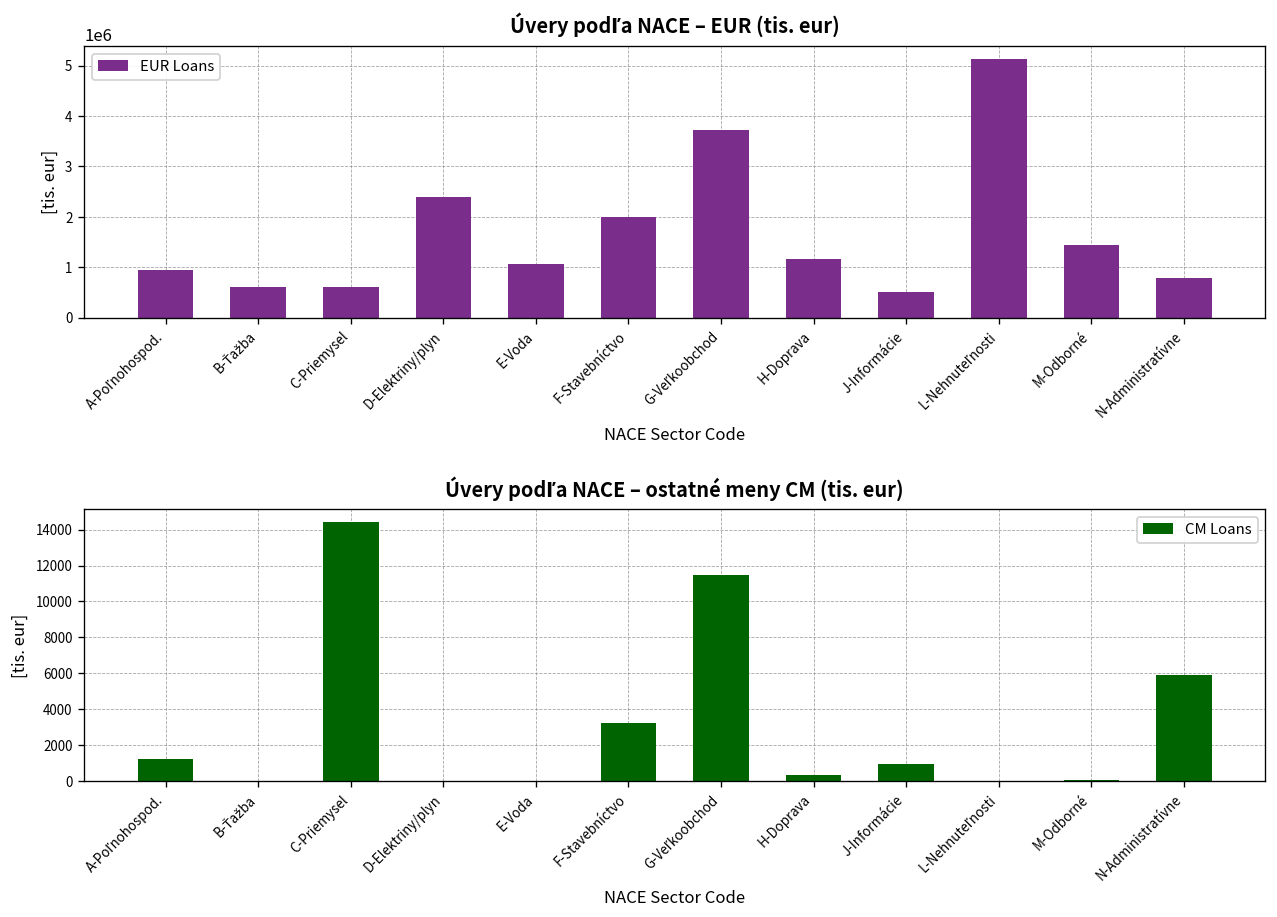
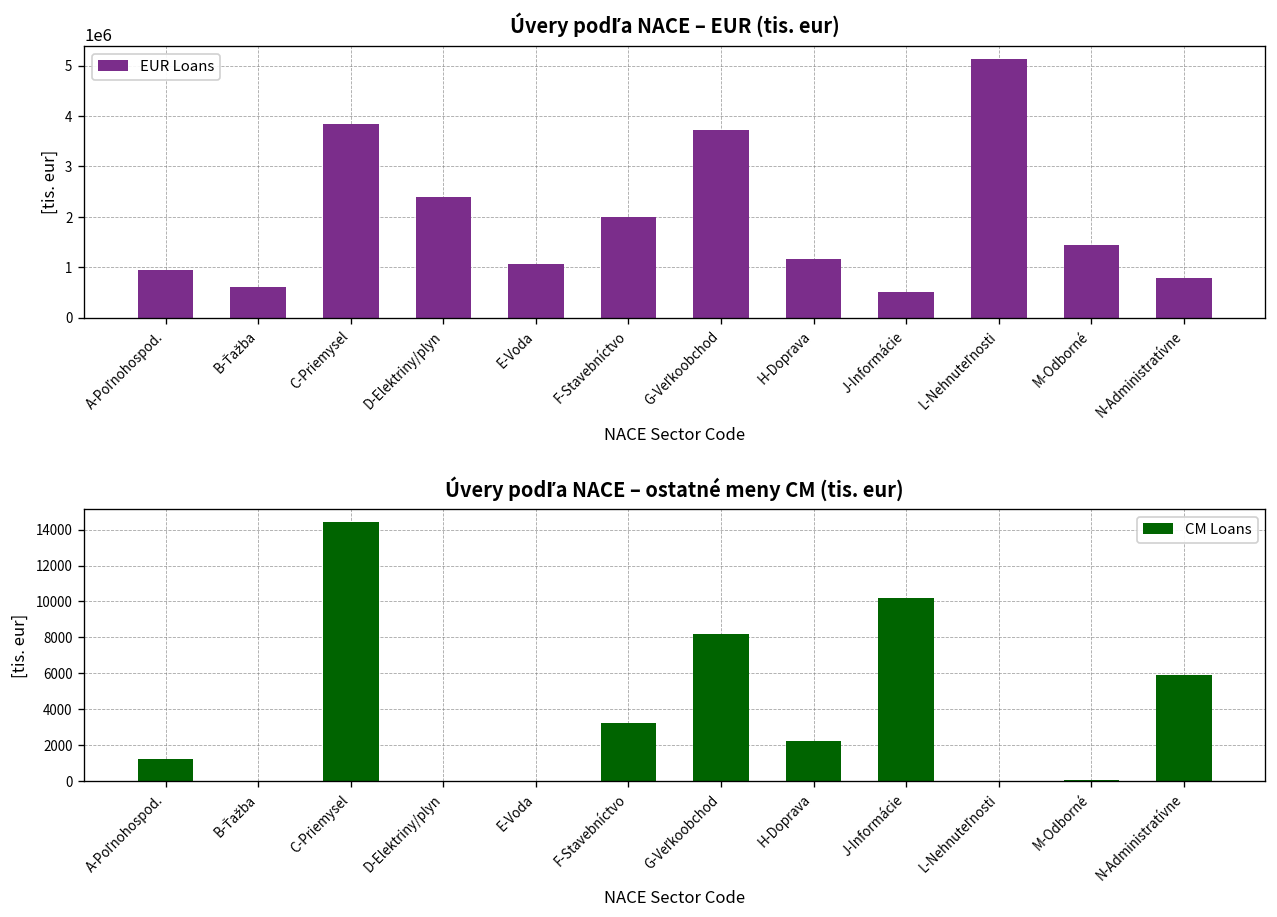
  {
    "Úvery podľa NACE – EUR (tis. eur)": {
      "A-Poľnohospod.": 900000,
      "B-Ťažba": 600000,
-     "C-Priemysel": 600000,
+     "C-Priemysel": 3800000,
      "D-Elektriny/plyn": 2400000,
      "E-Voda": 1100000,
      "F-Stavebníctvo": 2000000,
      "G-Veľkoobchod": 3700000,
      "H-Doprava": 1200000,
      "J-Informácie": 500000,
      "L-Nehnuteľnosti": 5100000,
      "M-Odborné": 1400000,
      "N-Administratívne": 800000
    },
    "Úvery podľa NACE – ostatné meny CM (tis. eur)": {
      "A-Poľnohospod.": 1200,
      "B-Ťažba": 0,
      "C-Priemysel": 14400,
      "D-Elektriny/plyn": 0,
      "E-Voda": 0,
      "F-Stavebníctvo": 3200,
-     "G-Veľkoobchod": 11500,
-     "H-Doprava": 400,
-     "J-Informácie": 900,
+     "G-Veľkoobchod": 8200,
+     "H-Doprava": 2200,
+     "J-Informácie": 10200,
      "N-Administratívne": 5900
    }
  }
